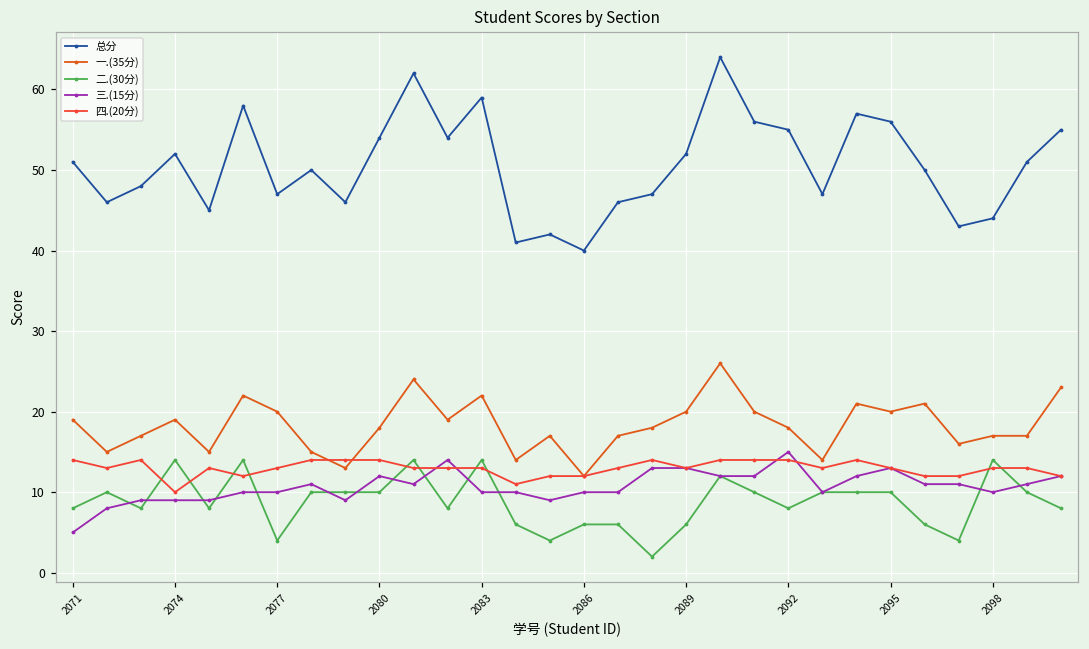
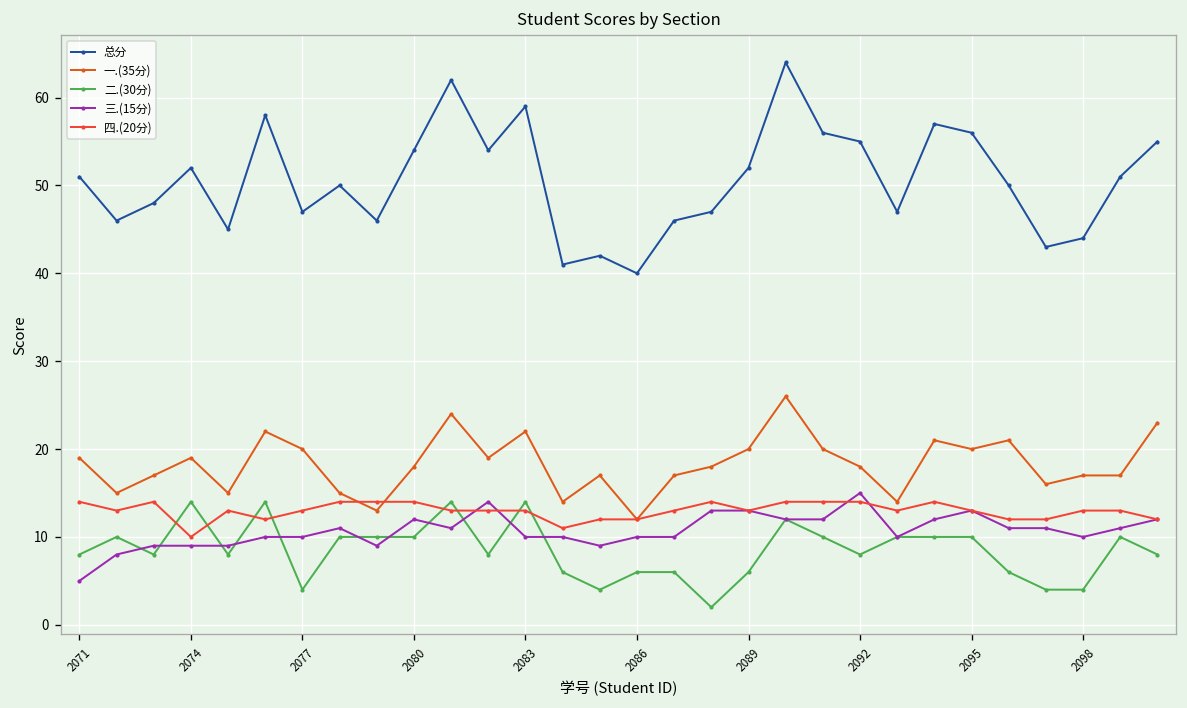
  {
    "总分": {
      "2071": 51,
      "2074": 52,
      "2077": 47,
      "2080": 54,
      "2083": 59,
      "2086": 40,
      "2089": 52,
      "2092": 55,
      "2095": 56,
      "2098": 44
    },
    "二.(30分)": {
      "2071": 8,
      "2074": 14,
      "2077": 4,
      "2080": 10,
      "2083": 14,
      "2086": 6,
      "2089": 6,
      "2092": 8,
      "2095": 10,
-     "2098": 14
+     "2098": 4
    },
    "三.(15分)": {
      "2071": 5,
      "2074": 9,
      "2077": 10,
      "2080": 12,
      "2083": 10,
      "2086": 10,
      "2092": 15,
      "2098": 10
    }
  }
